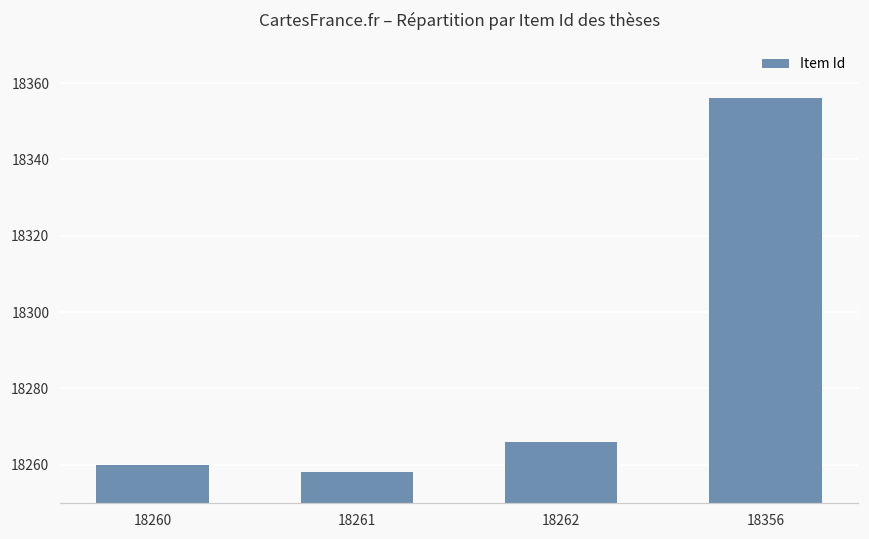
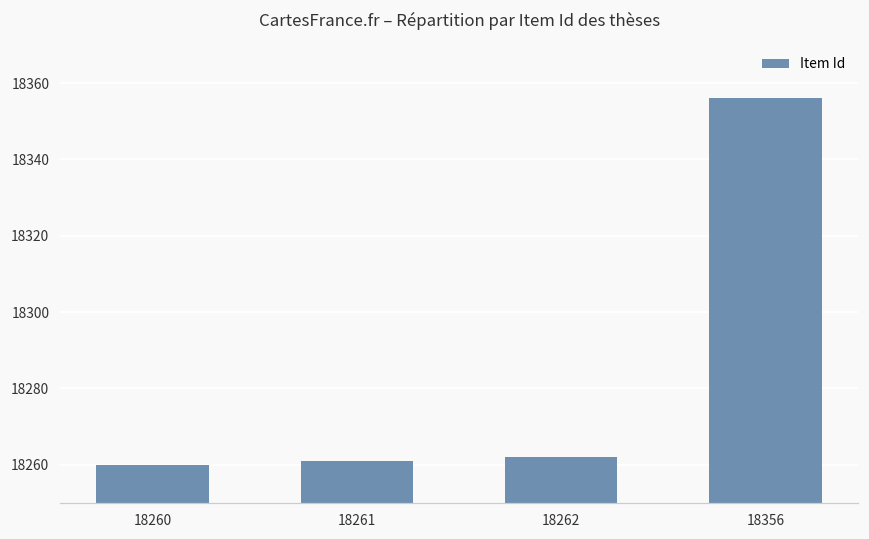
  {
    "18260": 18260,
-   "18261": 18258,
-   "18262": 18266,
+   "18261": 18261,
+   "18262": 18262,
    "18356": 18356
  }
